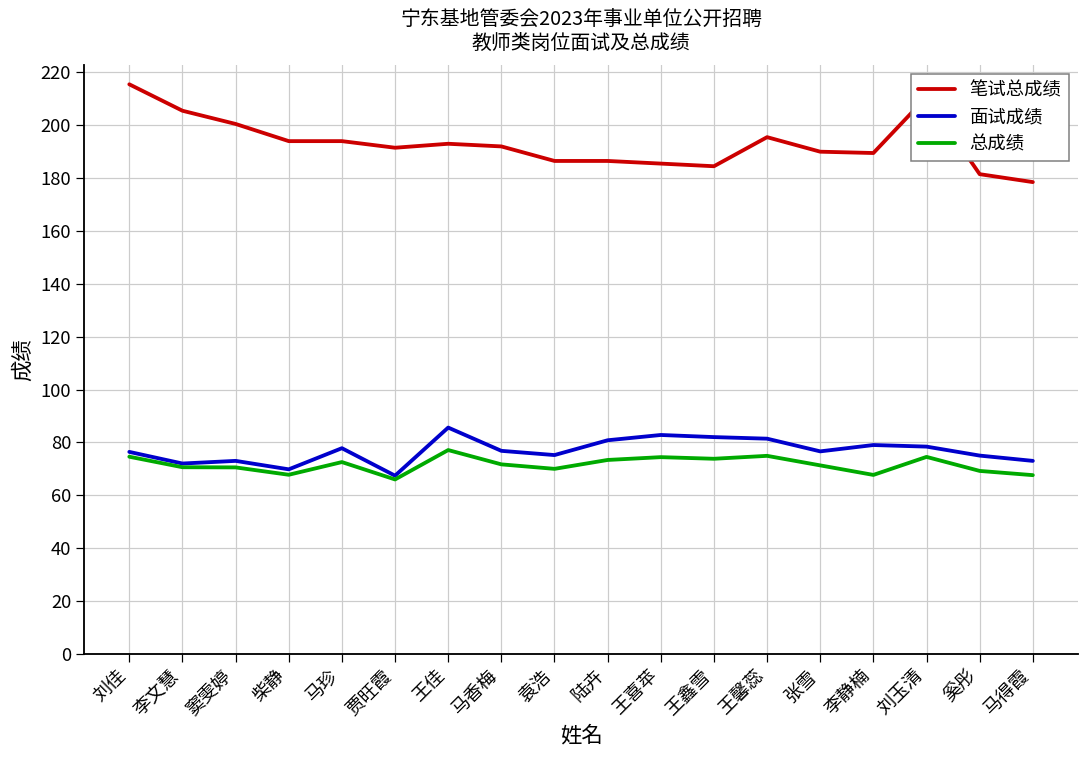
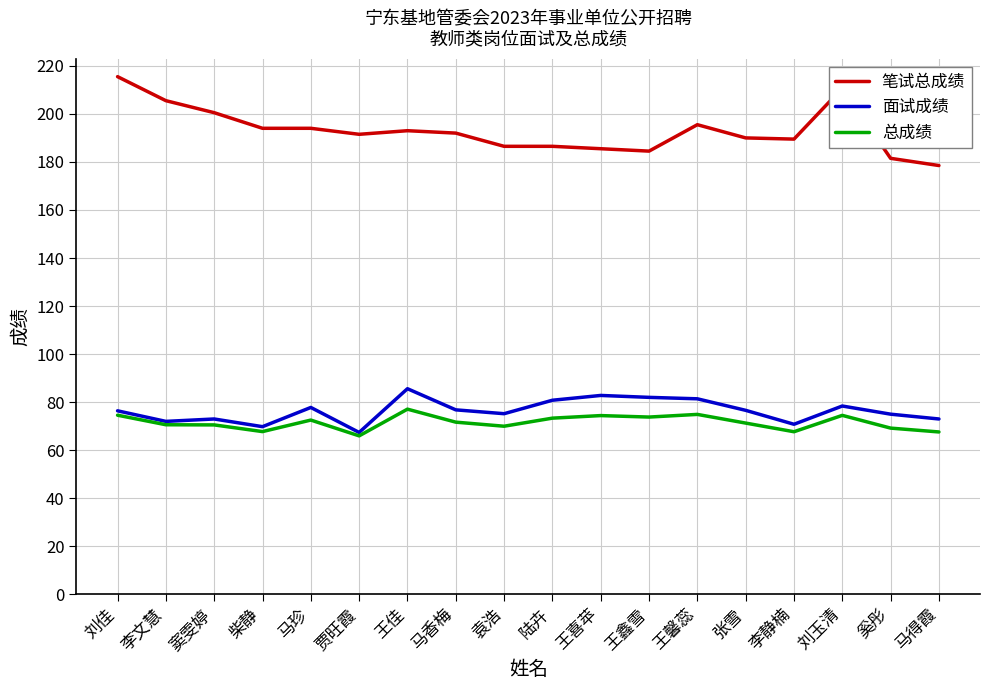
  {
    "笔试总成绩": {
      "刘佳": 216,
      "李文慧": 206,
      "窦雯婷": 201,
      "柴静": 194,
      "马珍": 194,
      "贾旺霞": 192,
      "王佳": 193,
      "马香梅": 192,
      "袁浩": 187,
      "陆卉": 187,
      "王喜苹": 186,
      "王鑫雪": 185,
      "王馨蕊": 196,
      "张雪": 190,
      "李静楠": 190,
      "奚彤": 182,
      "马得霞": 179
    },
    "面试成绩": {
      "刘佳": 76,
      "李文慧": 72,
      "窦雯婷": 73,
      "柴静": 70,
      "马珍": 78,
      "贾旺霞": 67,
      "王佳": 86,
      "马香梅": 77,
      "袁浩": 75,
      "陆卉": 81,
      "王喜苹": 83,
      "王鑫雪": 82,
      "王馨蕊": 81,
      "张雪": 77,
-     "李静楠": 79,
+     "李静楠": 71,
      "刘玉清": 78,
      "奚彤": 75,
      "马得霞": 73
    },
    "总成绩": {
      "刘佳": 75,
      "李文慧": 71,
      "窦雯婷": 71,
      "柴静": 68,
      "马珍": 73,
      "贾旺霞": 66,
      "王佳": 77,
      "马香梅": 72,
      "袁浩": 70,
      "陆卉": 73,
      "王喜苹": 74,
      "王鑫雪": 74,
      "王馨蕊": 75,
      "张雪": 71,
      "李静楠": 68,
      "刘玉清": 75,
      "奚彤": 69,
      "马得霞": 68
    }
  }
